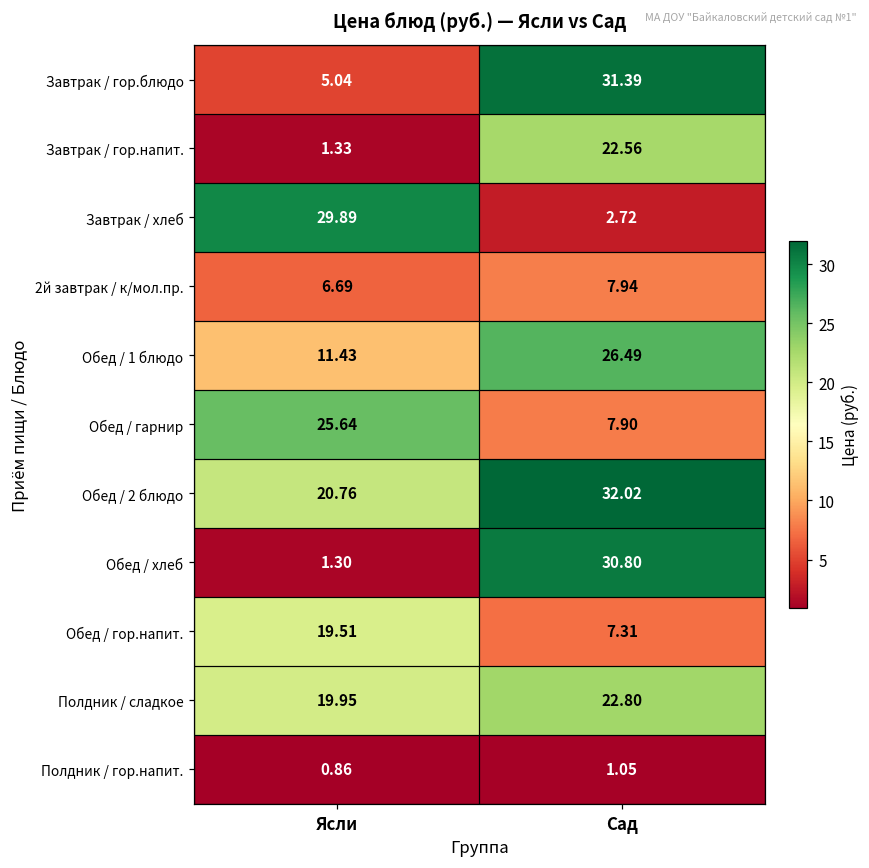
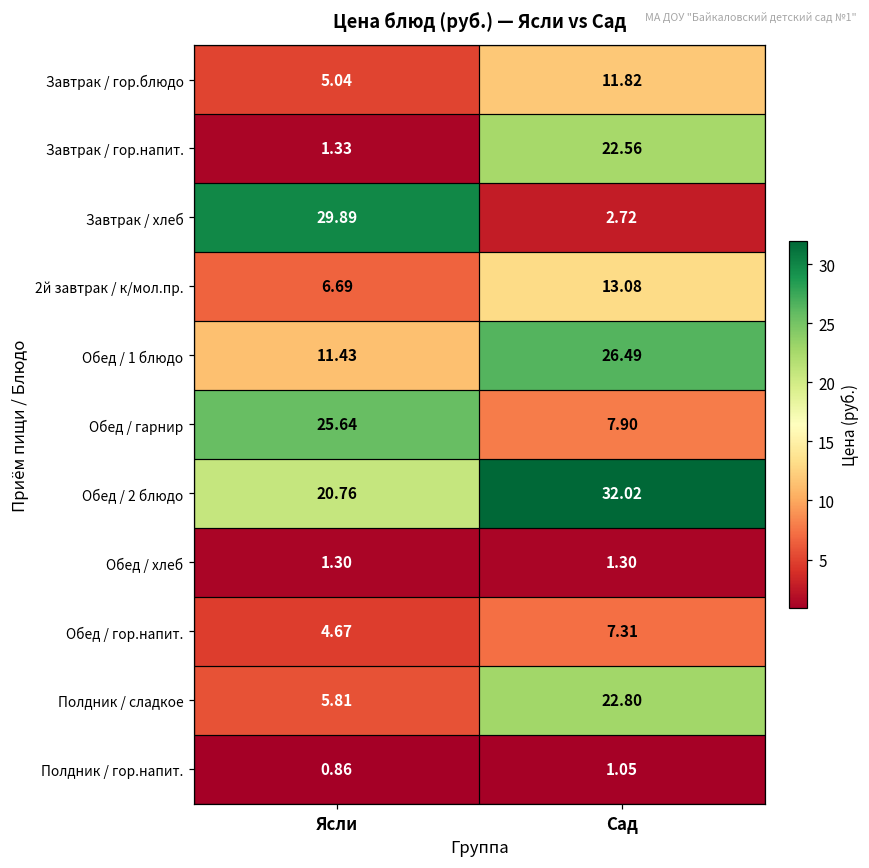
  {
    "Завтрак / гор.блюдо": {
      "Ясли": 5.04,
-     "Сад": 31.39
+     "Сад": 11.82
    },
    "Завтрак / гор.напит.": {
      "Ясли": 1.33,
      "Сад": 22.56
    },
    "Завтрак / хлеб": {
      "Ясли": 29.89,
      "Сад": 2.72
    },
    "2й завтрак / к/мол.пр.": {
      "Ясли": 6.69,
-     "Сад": 7.94
+     "Сад": 13.08
    },
    "Обед / 1 блюдо": {
      "Ясли": 11.43,
      "Сад": 26.49
    },
    "Обед / гарнир": {
      "Ясли": 25.64,
      "Сад": 7.90
    },
    "Обед / 2 блюдо": {
      "Ясли": 20.76,
      "Сад": 32.02
    },
    "Обед / хлеб": {
      "Ясли": 1.30,
-     "Сад": 30.80
+     "Сад": 1.30
    },
    "Обед / гор.напит.": {
-     "Ясли": 19.51,
+     "Ясли": 4.67,
      "Сад": 7.31
    },
    "Полдник / сладкое": {
-     "Ясли": 19.95,
+     "Ясли": 5.81,
      "Сад": 22.80
    },
    "Полдник / гор.напит.": {
      "Ясли": 0.86,
      "Сад": 1.05
    }
  }
